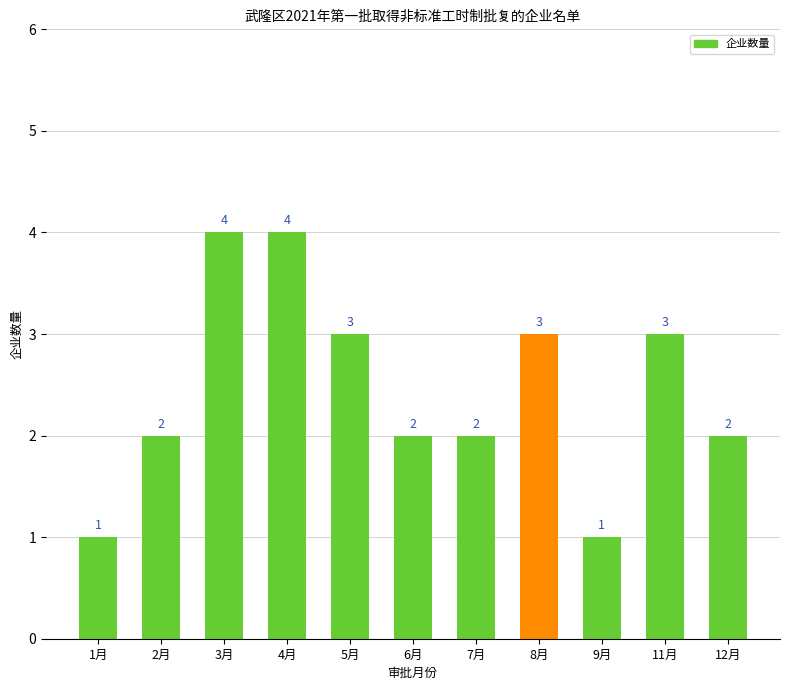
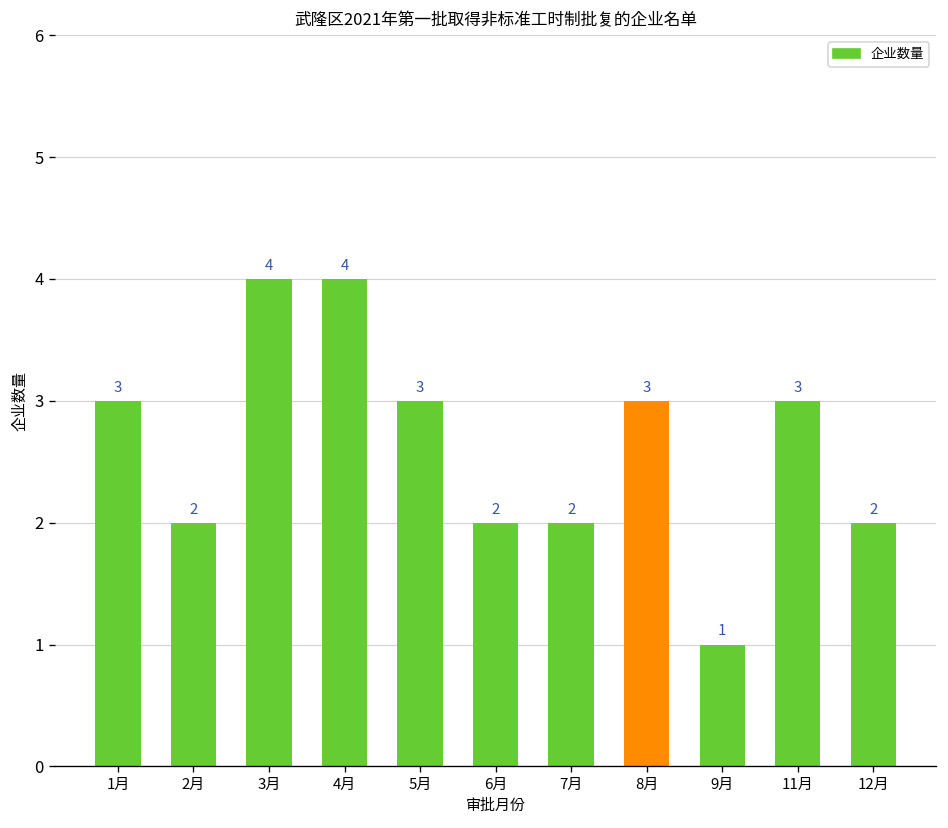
  {
-   "1月": 1,
+   "1月": 3,
    "2月": 2,
    "3月": 4,
    "4月": 4,
    "5月": 3,
    "6月": 2,
    "7月": 2,
    "8月": 3,
    "9月": 1,
    "11月": 3,
    "12月": 2
  }
